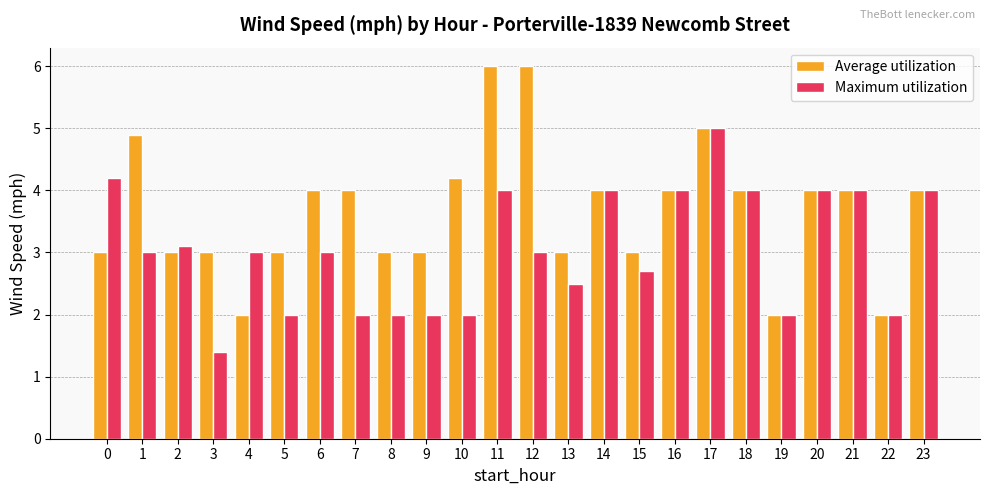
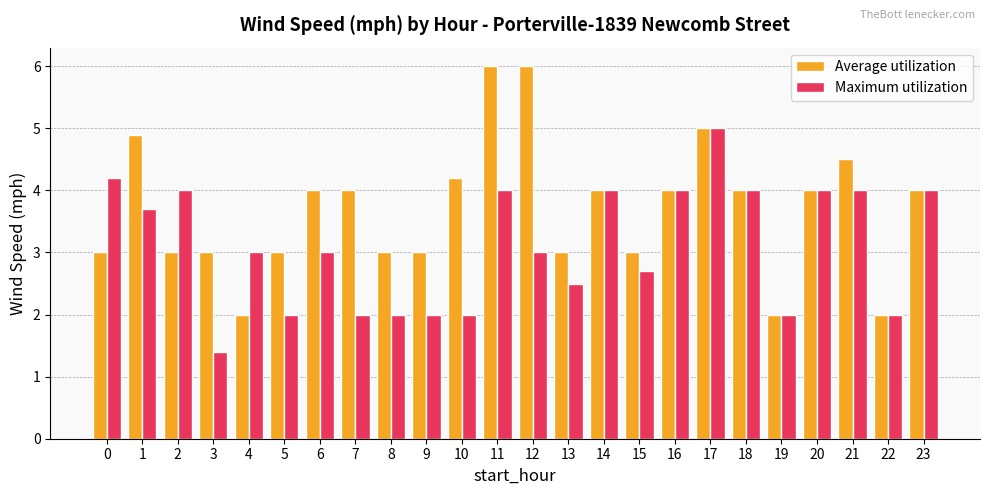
  {
    "Average utilization": {
      "0": 3.0,
      "1": 4.9,
      "2": 3.0,
      "3": 3.0,
      "4": 2.0,
      "5": 3.0,
      "6": 4.0,
      "7": 4.0,
      "8": 3.0,
      "9": 3.0,
      "10": 4.2,
      "11": 6.0,
      "12": 6.0,
      "13": 3.0,
      "14": 4.0,
      "15": 3.0,
      "16": 4.0,
      "17": 5.0,
      "18": 4.0,
      "19": 2.0,
      "20": 4.0,
-     "21": 4.0,
+     "21": 4.5,
      "22": 2.0,
      "23": 4.0
    },
    "Maximum utilization": {
      "0": 4.2,
-     "1": 3.0,
-     "2": 3.1,
+     "1": 3.7,
+     "2": 4.0,
      "3": 1.4,
      "4": 3.0,
      "5": 2.0,
      "6": 3.0,
      "7": 2.0,
      "8": 2.0,
      "9": 2.0,
      "10": 2.0,
      "11": 4.0,
      "12": 3.0,
      "13": 2.5,
      "14": 4.0,
      "15": 2.7,
      "16": 4.0,
      "17": 5.0,
      "18": 4.0,
      "19": 2.0,
      "20": 4.0,
      "21": 4.0,
      "22": 2.0,
      "23": 4.0
    }
  }
